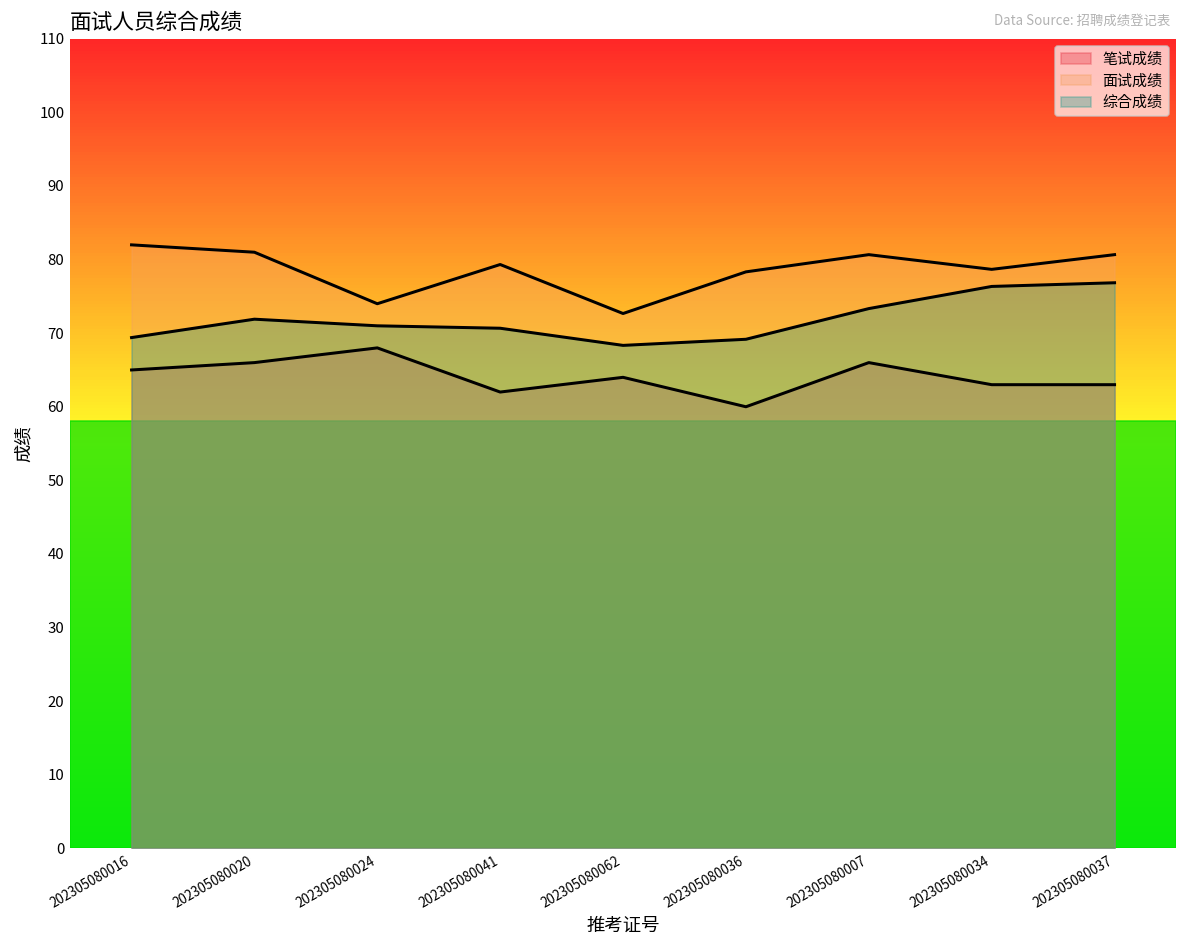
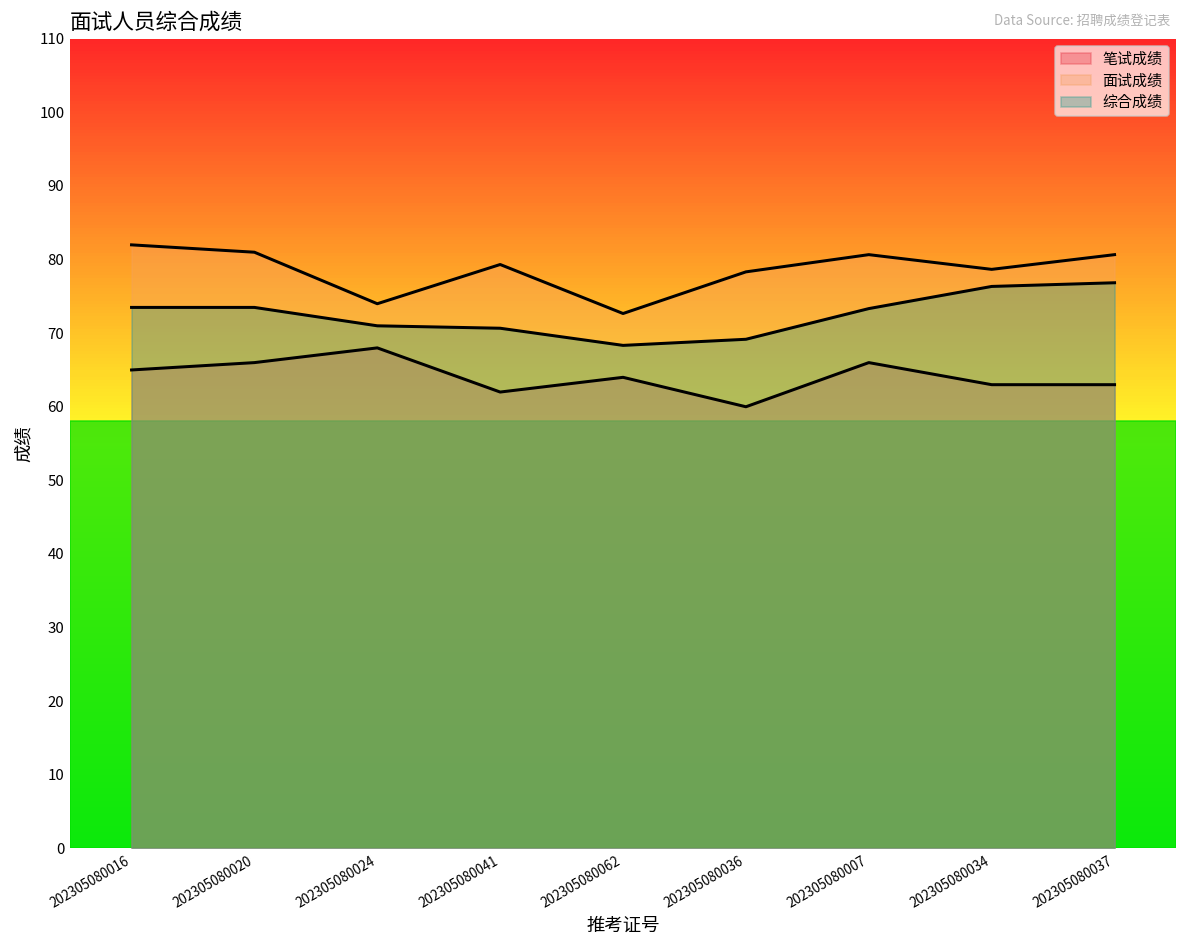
  {
    "综合成绩": {
-     "202305080016": 69,
-     "202305080020": 72,
+     "202305080016": 74,
+     "202305080020": 74,
      "202305080024": 71,
      "202305080041": 71,
      "202305080062": 68,
      "202305080036": 69,
      "202305080007": 73,
      "202305080034": 76,
      "202305080037": 77
    }
  }
